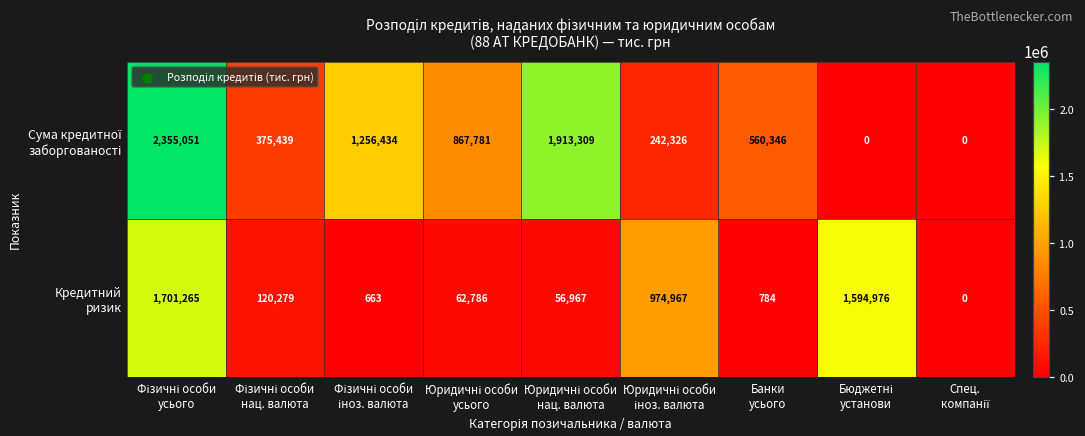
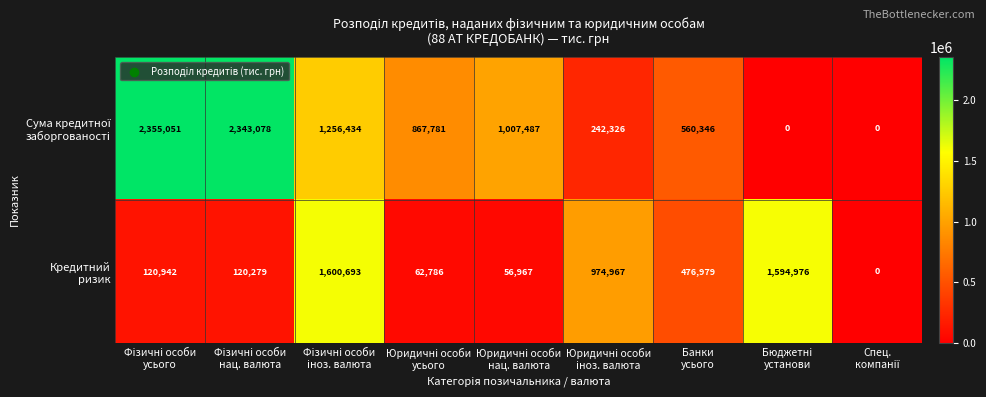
  {
    "Сума кредитної заборгованості": {
      "Фізичні особи усього": "2,355,051",
-     "Фізичні особи нац. валюта": "375,439",
+     "Фізичні особи нац. валюта": "2,343,078",
      "Фізичні особи іноз. валюта": "1,256,434",
      "Юридичні особи усього": "867,781",
-     "Юридичні особи нац. валюта": "1,913,309",
+     "Юридичні особи нац. валюта": "1,007,487",
      "Юридичні особи іноз. валюта": "242,326",
      "Банки усього": "560,346",
      "Бюджетні установи": "0",
      "Спец. компанії": "0"
    },
    "Кредитний ризик": {
-     "Фізичні особи усього": "1,701,265",
+     "Фізичні особи усього": "120,942",
      "Фізичні особи нац. валюта": "120,279",
-     "Фізичні особи іноз. валюта": "663",
+     "Фізичні особи іноз. валюта": "1,600,693",
      "Юридичні особи усього": "62,786",
      "Юридичні особи нац. валюта": "56,967",
      "Юридичні особи іноз. валюта": "974,967",
-     "Банки усього": "784",
+     "Банки усього": "476,979",
      "Бюджетні установи": "1,594,976",
      "Спец. компанії": "0"
    }
  }
